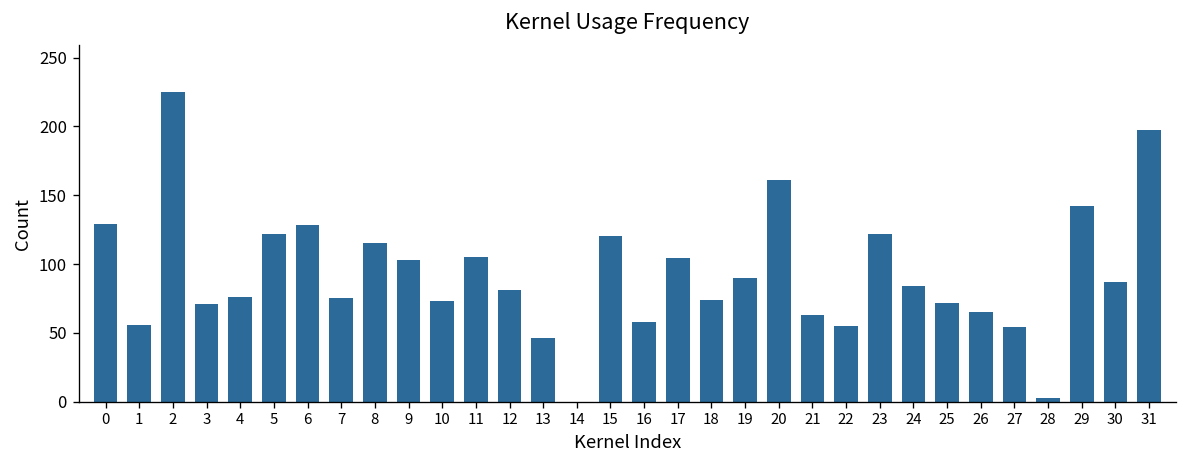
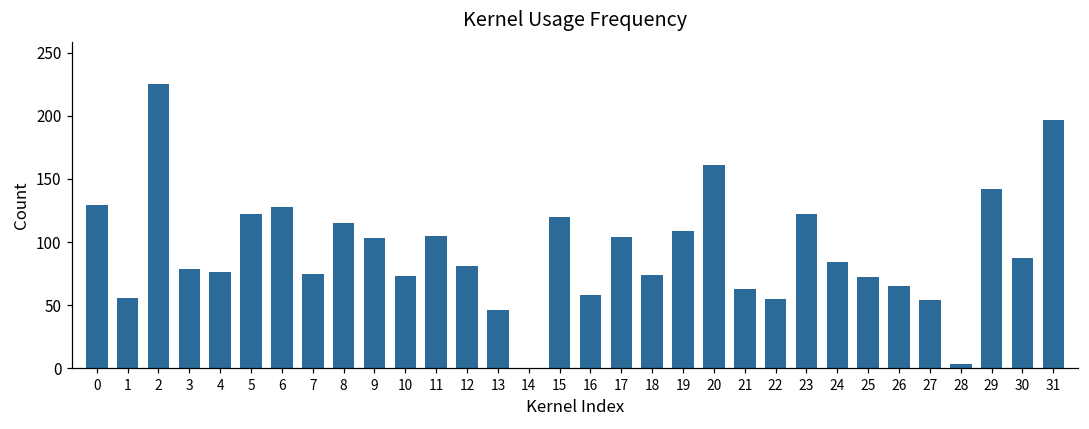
  {
    "0": 129,
    "1": 56,
    "2": 225,
-   "3": 71,
+   "3": 79,
    "4": 76,
    "5": 122,
    "6": 128,
    "7": 75,
    "8": 115,
    "9": 103,
    "10": 73,
    "11": 105,
    "12": 81,
    "13": 46,
    "14": 0,
    "15": 120,
    "16": 58,
    "17": 104,
    "18": 74,
-   "19": 90,
+   "19": 109,
    "20": 161,
    "21": 63,
    "22": 55,
    "23": 122,
    "24": 84,
    "25": 72,
    "26": 65,
    "27": 54,
    "28": 3,
    "29": 142,
    "30": 87,
    "31": 197
  }
